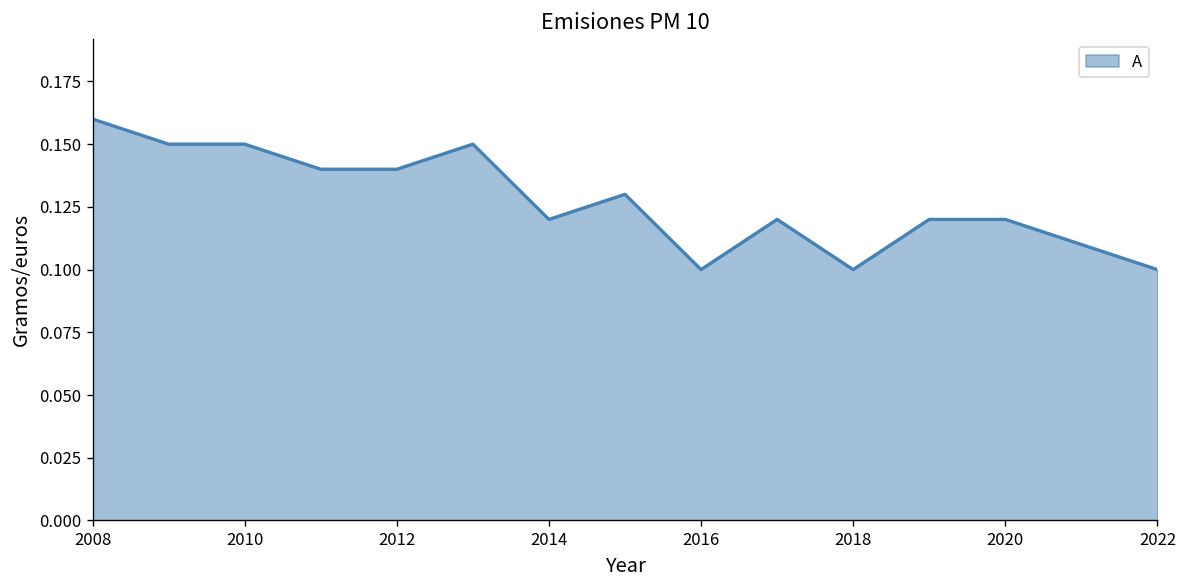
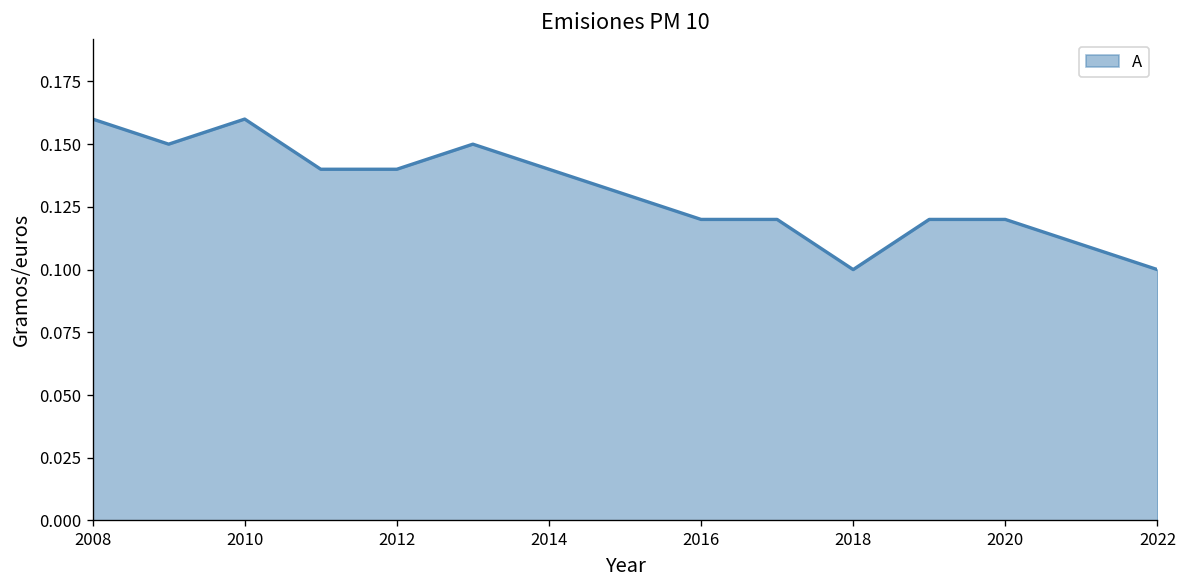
  {
    "2008": 0.16,
-   "2010": 0.15,
+   "2010": 0.16,
    "2012": 0.14,
-   "2014": 0.12,
-   "2016": 0.10,
+   "2014": 0.14,
+   "2016": 0.12,
    "2018": 0.10,
    "2020": 0.12,
    "2022": 0.10
  }
